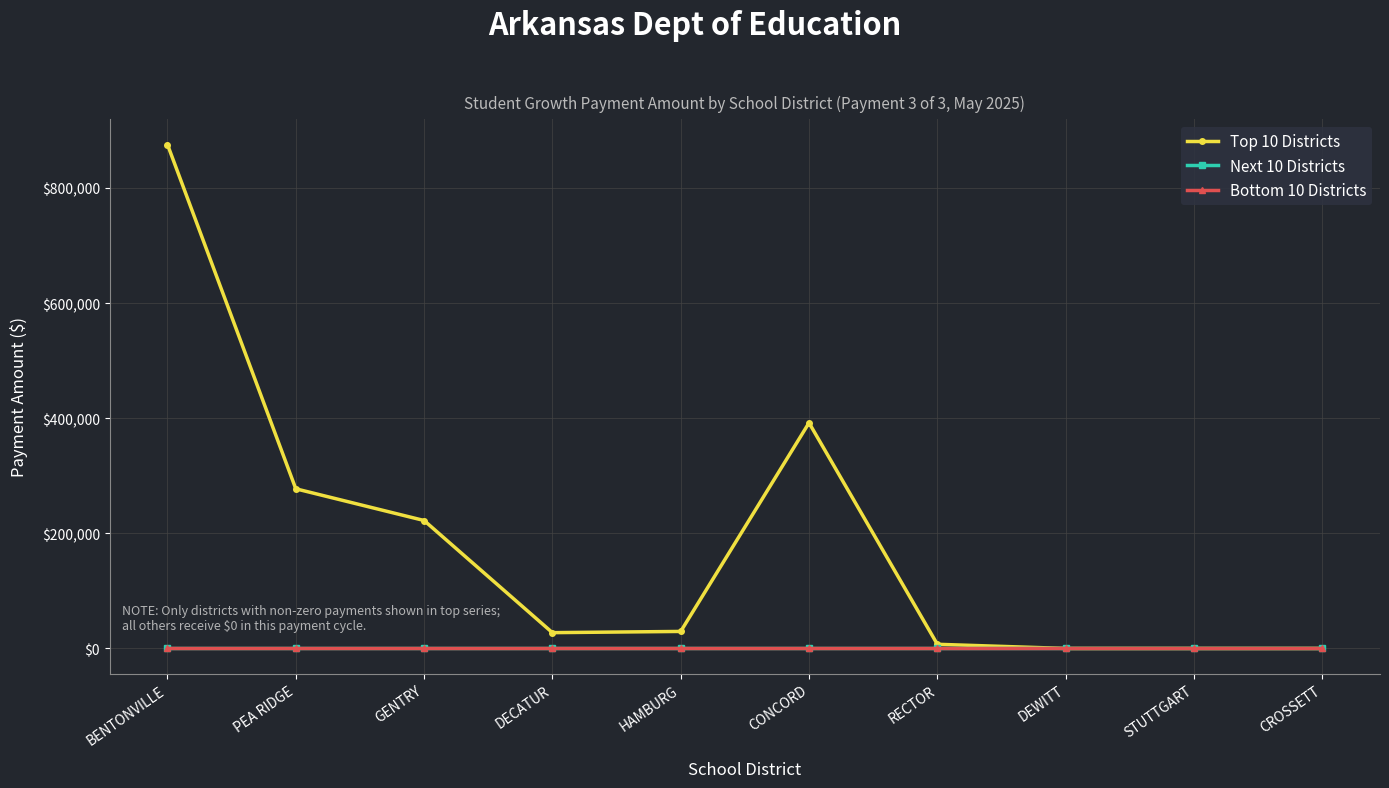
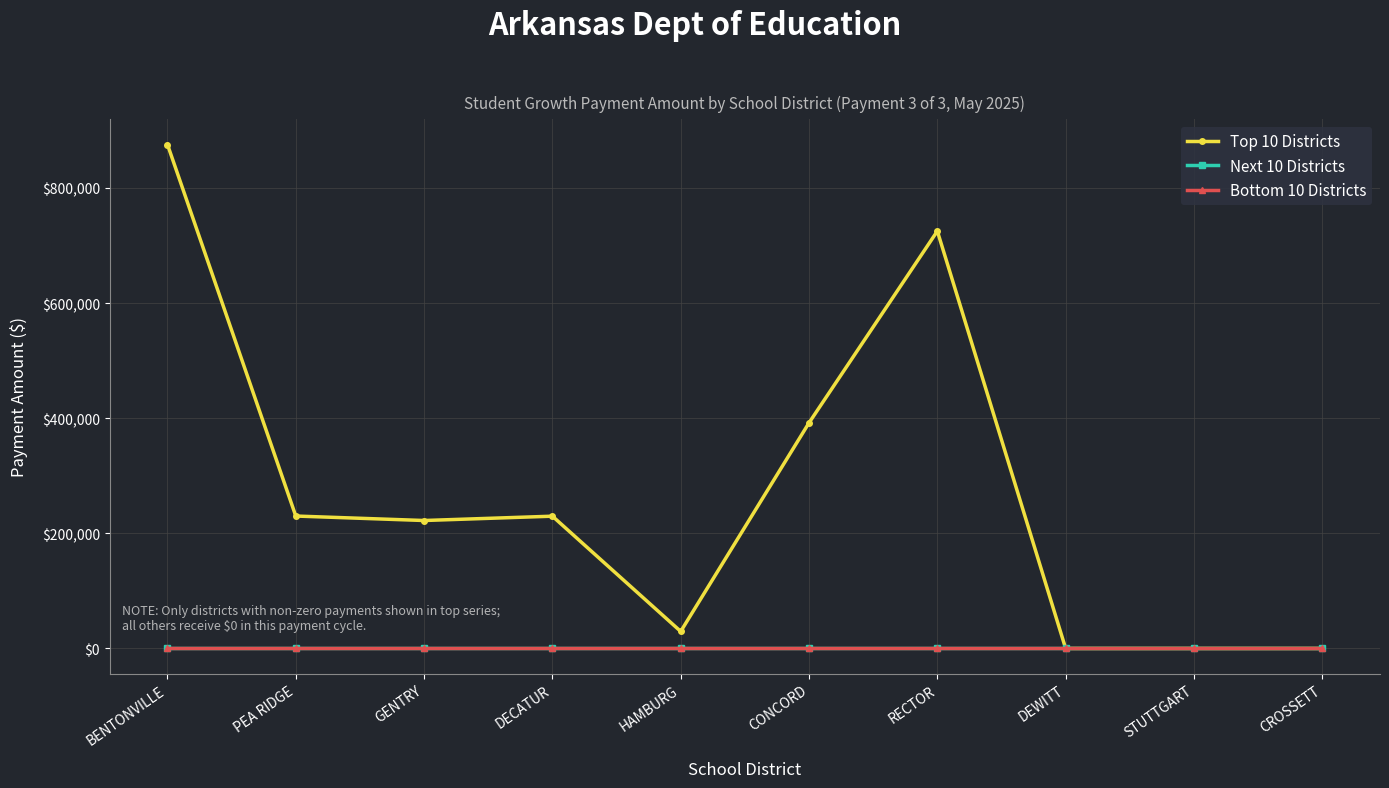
  {
    "Top 10 Districts": {
      "BENTONVILLE": "$880,000",
-     "PEA RIDGE": "$280,000",
+     "PEA RIDGE": "$230,000",
      "GENTRY": "$220,000",
-     "DECATUR": "$30,000",
+     "DECATUR": "$230,000",
      "HAMBURG": "$30,000",
      "CONCORD": "$390,000",
-     "RECTOR": "$10,000"
+     "RECTOR": "$720,000"
    },
    "Bottom 10 Districts": {
      "BENTONVILLE": "$0",
      "PEA RIDGE": "$0",
      "GENTRY": "$0"
    }
  }
